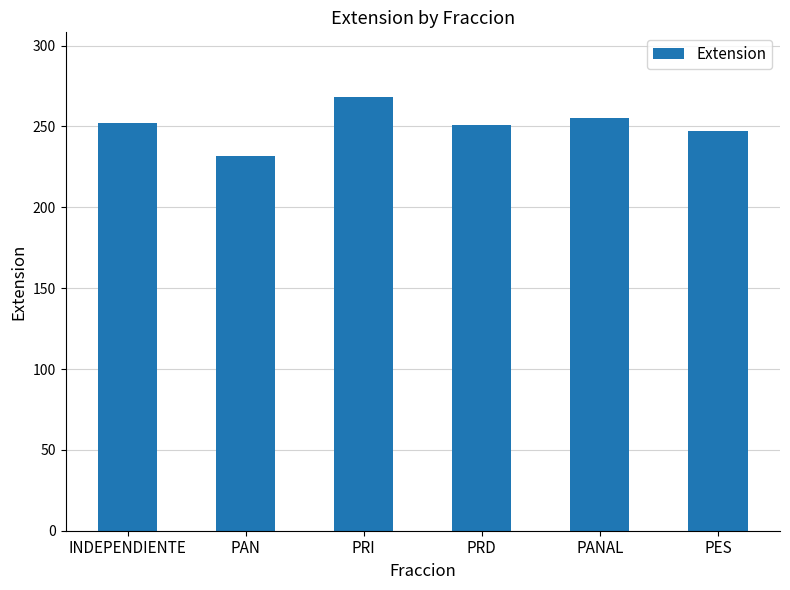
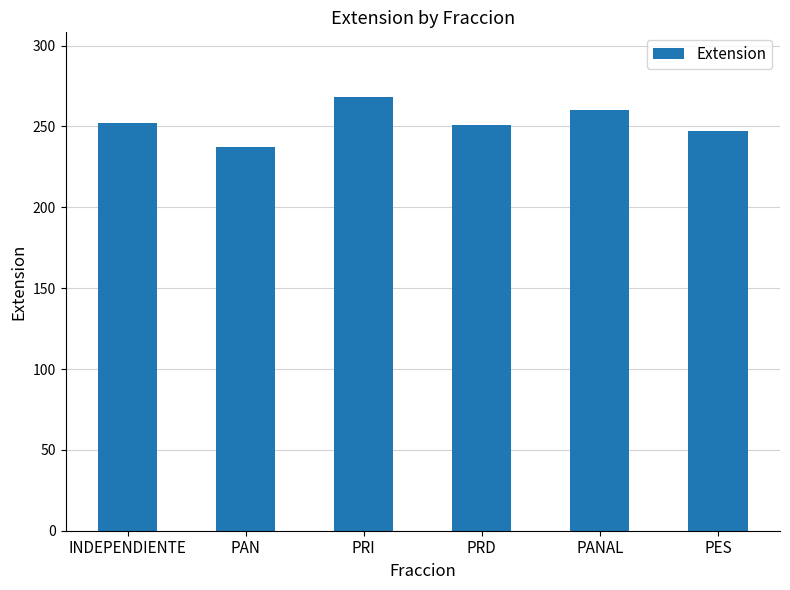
  {
    "INDEPENDIENTE": 252,
-   "PAN": 232,
+   "PAN": 237,
    "PRI": 268,
    "PRD": 251,
-   "PANAL": 255,
+   "PANAL": 260,
    "PES": 247
  }
